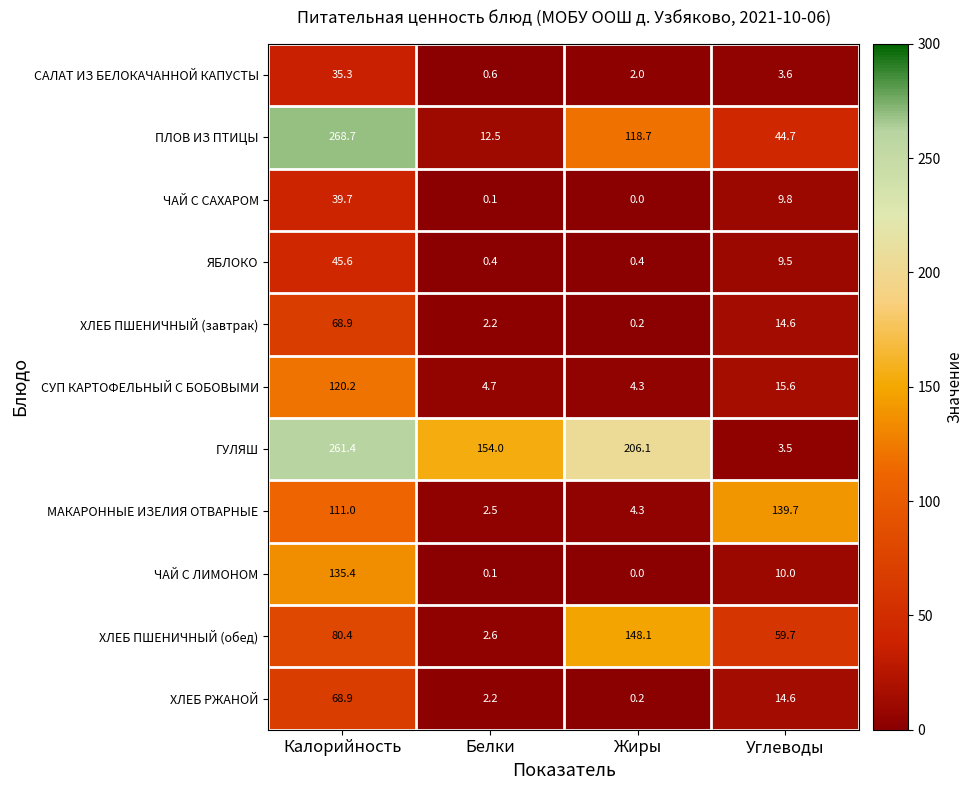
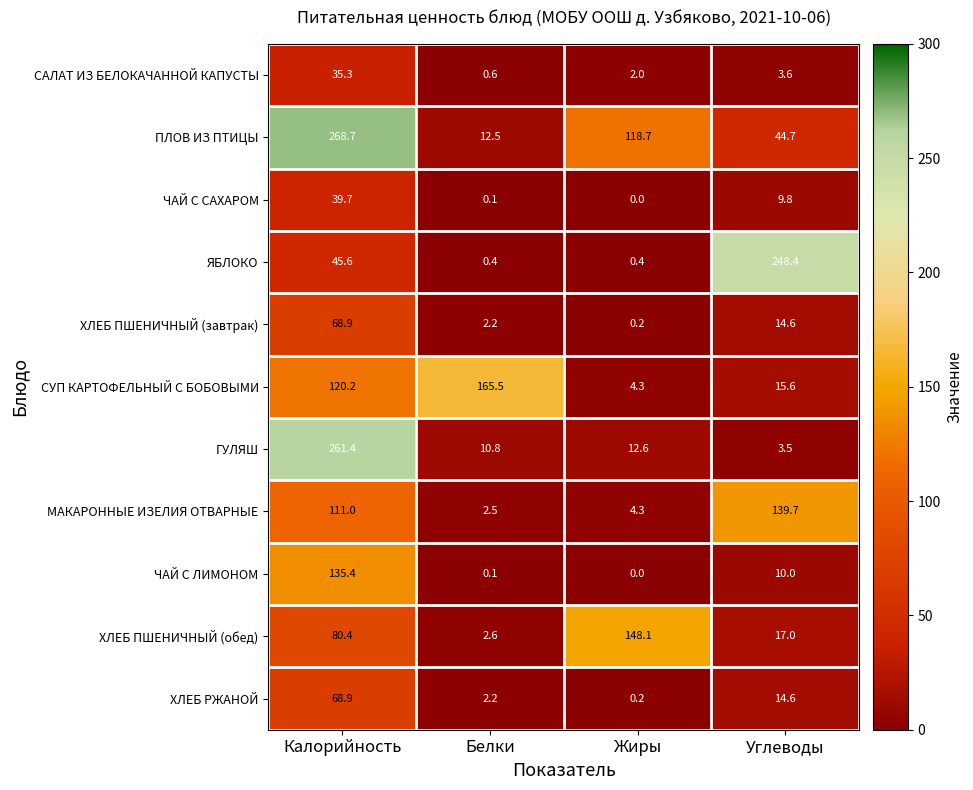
  {
    "САЛАТ ИЗ БЕЛОКАЧАННОЙ КАПУСТЫ": {
      "Калорийность": 35.3,
      "Белки": 0.6,
      "Жиры": 2.0,
      "Углеводы": 3.6
    },
    "ПЛОВ ИЗ ПТИЦЫ": {
      "Калорийность": 268.7,
      "Белки": 12.5,
      "Жиры": 118.7,
      "Углеводы": 44.7
    },
    "ЧАЙ С САХАРОМ": {
      "Калорийность": 39.7,
      "Белки": 0.1,
      "Жиры": 0.0,
      "Углеводы": 9.8
    },
    "ЯБЛОКО": {
      "Калорийность": 45.6,
      "Белки": 0.4,
      "Жиры": 0.4,
-     "Углеводы": 9.5
+     "Углеводы": 248.4
    },
    "ХЛЕБ ПШЕНИЧНЫЙ (завтрак)": {
      "Калорийность": 68.9,
      "Белки": 2.2,
      "Жиры": 0.2,
      "Углеводы": 14.6
    },
    "СУП КАРТОФЕЛЬНЫЙ С БОБОВЫМИ": {
      "Калорийность": 120.2,
-     "Белки": 4.7,
+     "Белки": 165.5,
      "Жиры": 4.3,
      "Углеводы": 15.6
    },
    "ГУЛЯШ": {
      "Калорийность": 261.4,
-     "Белки": 154.0,
-     "Жиры": 206.1,
+     "Белки": 10.8,
+     "Жиры": 12.6,
      "Углеводы": 3.5
    },
    "МАКАРОННЫЕ ИЗЕЛИЯ ОТВАРНЫЕ": {
      "Калорийность": 111.0,
      "Белки": 2.5,
      "Жиры": 4.3,
      "Углеводы": 139.7
    },
    "ЧАЙ С ЛИМОНОМ": {
      "Калорийность": 135.4,
      "Белки": 0.1,
      "Жиры": 0.0,
      "Углеводы": 10.0
    },
    "ХЛЕБ ПШЕНИЧНЫЙ (обед)": {
      "Калорийность": 80.4,
      "Белки": 2.6,
      "Жиры": 148.1,
-     "Углеводы": 59.7
+     "Углеводы": 17.0
    },
    "ХЛЕБ РЖАНОЙ": {
      "Калорийность": 68.9,
      "Белки": 2.2,
      "Жиры": 0.2,
      "Углеводы": 14.6
    }
  }
